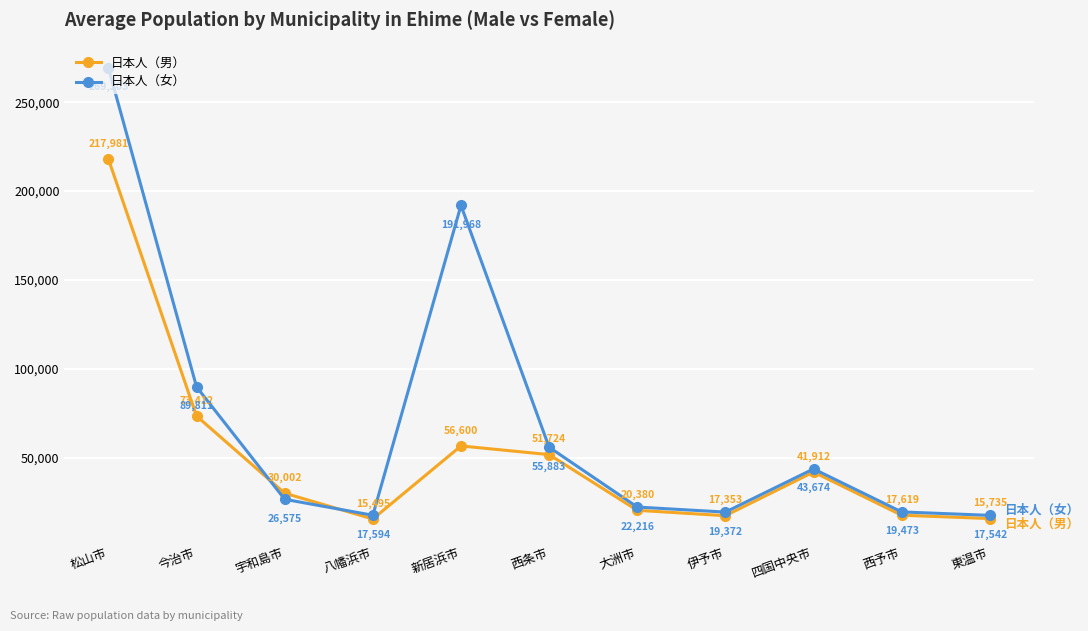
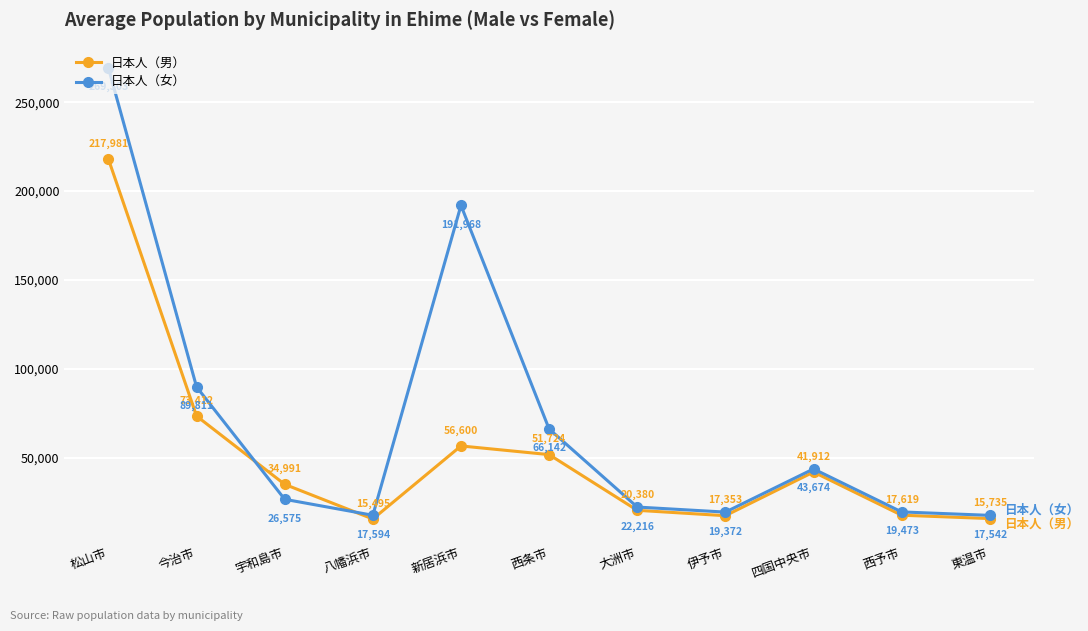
  {
    "日本人（男）": {
      "松山市": "217,981",
-     "宇和島市": "30,002",
+     "宇和島市": "34,991",
      "八幡浜市": "15,495",
      "新居浜市": "56,600",
      "西条市": "51,724",
      "大洲市": "20,380",
      "伊予市": "17,353",
      "四国中央市": "41,912",
      "西予市": "17,619",
      "東温市": "15,735"
    },
    "日本人（女）": {
      "宇和島市": "26,575",
      "八幡浜市": "17,594",
      "新居浜市": "191,968",
-     "西条市": "55,883",
+     "西条市": "66,142",
      "大洲市": "22,216",
      "伊予市": "19,372",
      "四国中央市": "43,674",
      "西予市": "19,473",
      "東温市": "17,542"
    }
  }
